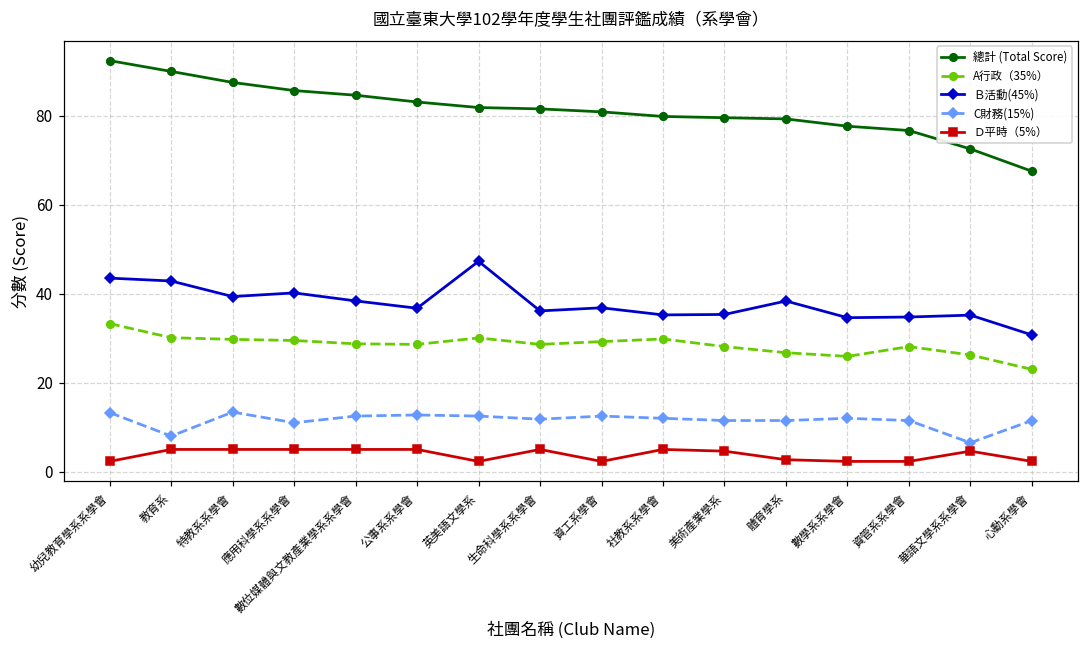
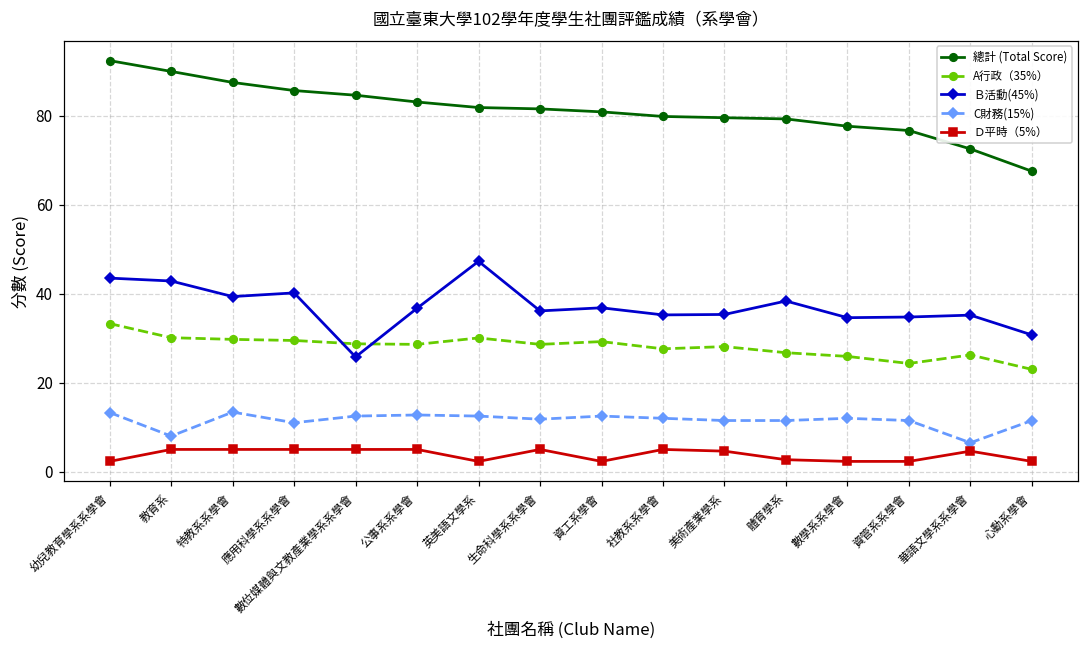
  {
    "總計 (Total Score)": {
      "幼兒教育學系系學會": 92,
      "教育系": 90,
      "特教系系學會": 88,
      "應用科學系系學會": 86,
      "數位媒體與文教產業學系系學會": 85,
      "公事系系學會": 83,
      "英美語文學系": 82,
      "生命科學系系學會": 82,
      "資工系學會": 81,
      "社教系系學會": 80,
      "美術產業學系": 80,
      "體育學系": 79,
      "數學系系學會": 78,
      "資管系系學會": 77,
      "華語文學系系學會": 73,
      "心動系學會": 68
    },
    "A行政（35%）": {
      "幼兒教育學系系學會": 33,
      "教育系": 30,
      "特教系系學會": 30,
      "應用科學系系學會": 30,
      "數位媒體與文教產業學系系學會": 29,
      "公事系系學會": 29,
      "英美語文學系": 30,
      "生命科學系系學會": 29,
      "資工系學會": 29,
-     "社教系系學會": 30,
+     "社教系系學會": 28,
      "美術產業學系": 28,
      "體育學系": 27,
      "數學系系學會": 26,
-     "資管系系學會": 28,
+     "資管系系學會": 24,
      "華語文學系系學會": 26,
      "心動系學會": 23
    },
    "Ｂ活動(45%)": {
      "幼兒教育學系系學會": 44,
      "教育系": 43,
      "特教系系學會": 39,
      "應用科學系系學會": 40,
-     "數位媒體與文教產業學系系學會": 38,
+     "數位媒體與文教產業學系系學會": 26,
      "公事系系學會": 37,
      "英美語文學系": 47,
      "生命科學系系學會": 36,
      "資工系學會": 37,
      "社教系系學會": 35,
      "美術產業學系": 35,
      "體育學系": 38,
      "數學系系學會": 35,
      "資管系系學會": 35,
      "華語文學系系學會": 35,
      "心動系學會": 31
    },
    "C財務(15%)": {
      "幼兒教育學系系學會": 13,
      "教育系": 8,
      "特教系系學會": 13,
      "應用科學系系學會": 11,
      "數位媒體與文教產業學系系學會": 13,
      "公事系系學會": 13,
      "英美語文學系": 13,
      "生命科學系系學會": 12,
      "資工系學會": 13,
      "社教系系學會": 12,
      "美術產業學系": 12,
      "體育學系": 12,
      "數學系系學會": 12,
      "資管系系學會": 12,
      "華語文學系系學會": 7,
      "心動系學會": 12
    },
    "Ｄ平時（5%）": {
      "幼兒教育學系系學會": 2,
      "教育系": 5,
      "特教系系學會": 5,
      "應用科學系系學會": 5,
      "數位媒體與文教產業學系系學會": 5,
      "公事系系學會": 5,
      "英美語文學系": 2,
      "生命科學系系學會": 5,
      "資工系學會": 2,
      "社教系系學會": 5,
      "美術產業學系": 5,
      "體育學系": 3,
      "數學系系學會": 2,
      "資管系系學會": 2,
      "華語文學系系學會": 5,
      "心動系學會": 2
    }
  }
